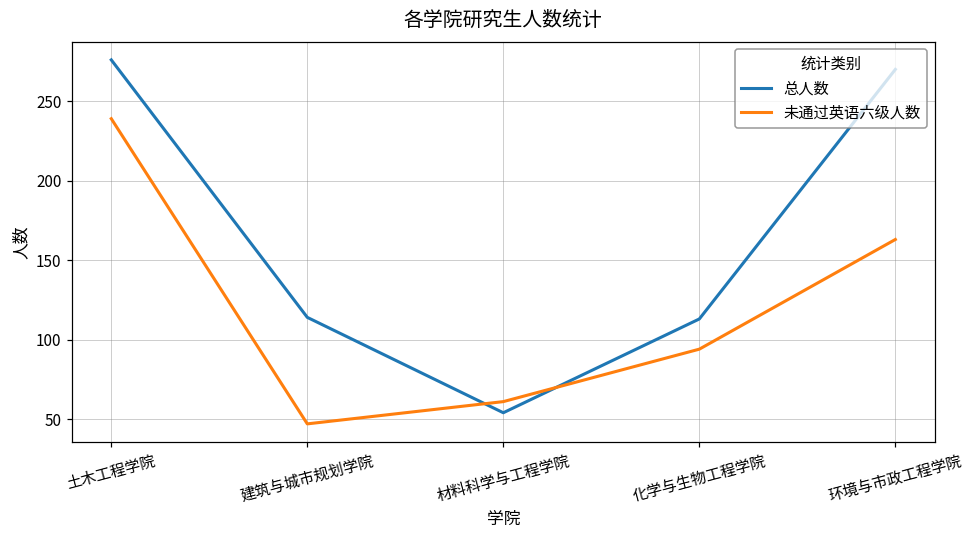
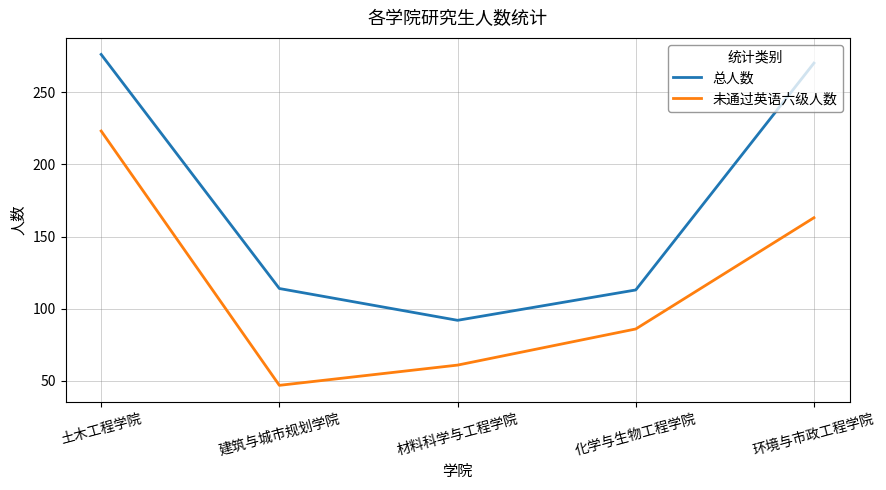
  {
    "总人数": {
      "土木工程学院": 276,
      "建筑与城市规划学院": 114,
-     "材料科学与工程学院": 54,
+     "材料科学与工程学院": 92,
      "化学与生物工程学院": 113
    },
    "未通过英语六级人数": {
-     "土木工程学院": 239,
+     "土木工程学院": 223,
      "建筑与城市规划学院": 47,
      "材料科学与工程学院": 61,
-     "化学与生物工程学院": 94,
+     "化学与生物工程学院": 86,
      "环境与市政工程学院": 163
    }
  }
